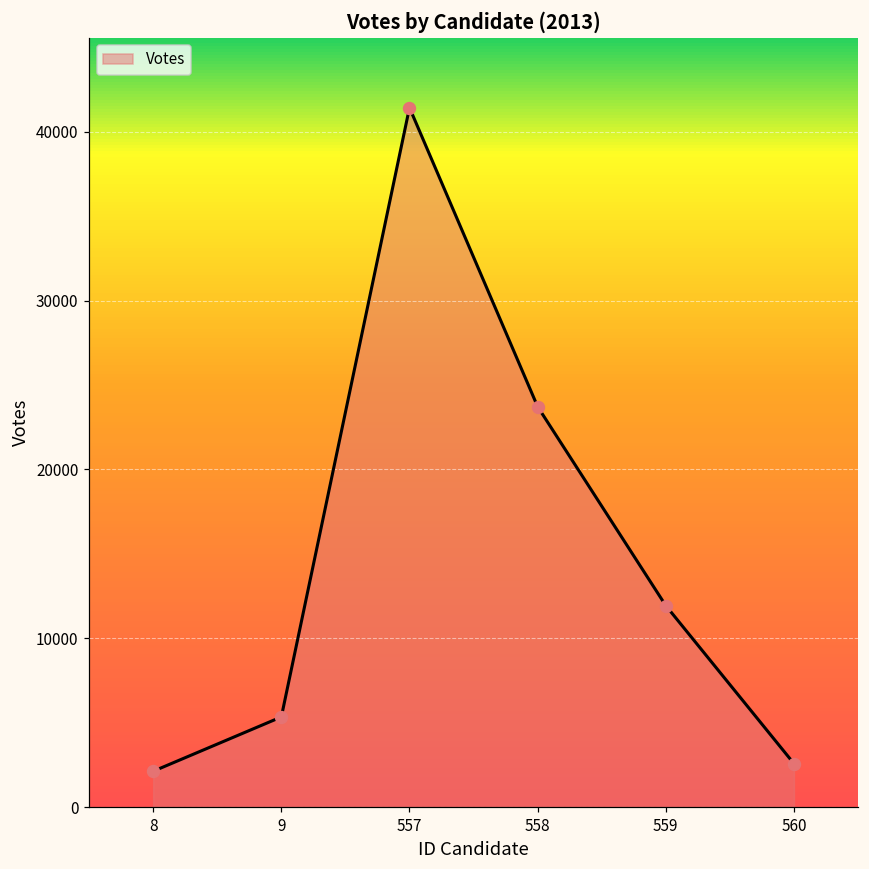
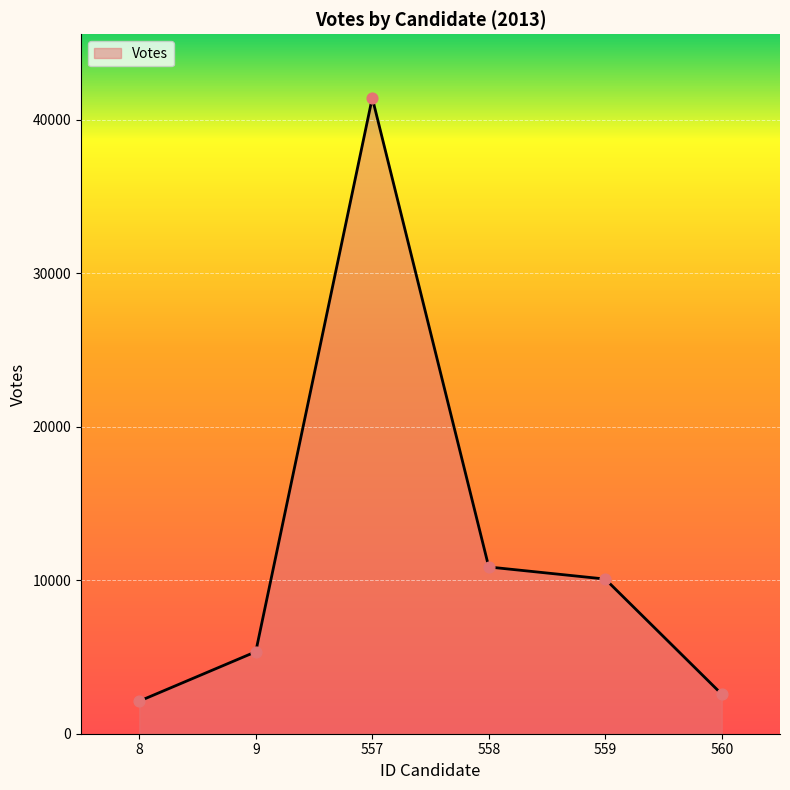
  {
    "8": 2100,
    "9": 5300,
    "557": 41400,
-   "558": 23700,
-   "559": 11900,
+   "558": 10900,
+   "559": 10100,
    "560": 2600
  }
